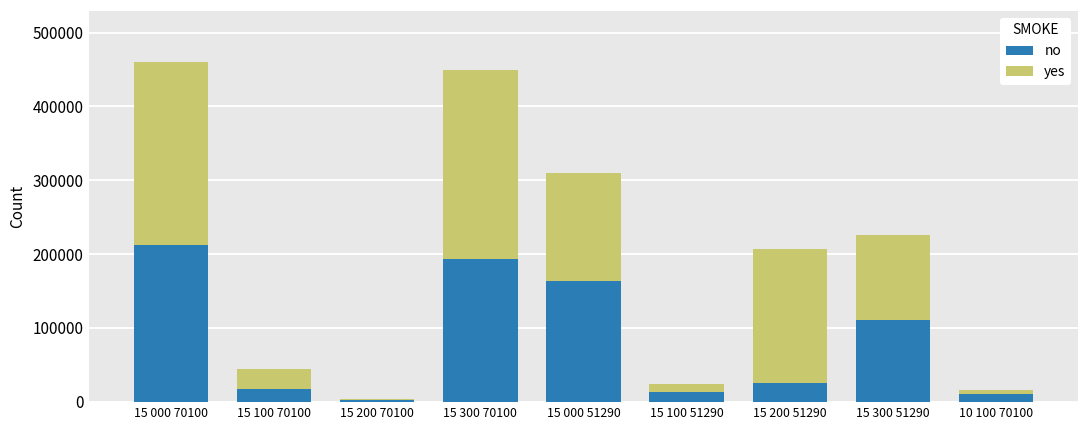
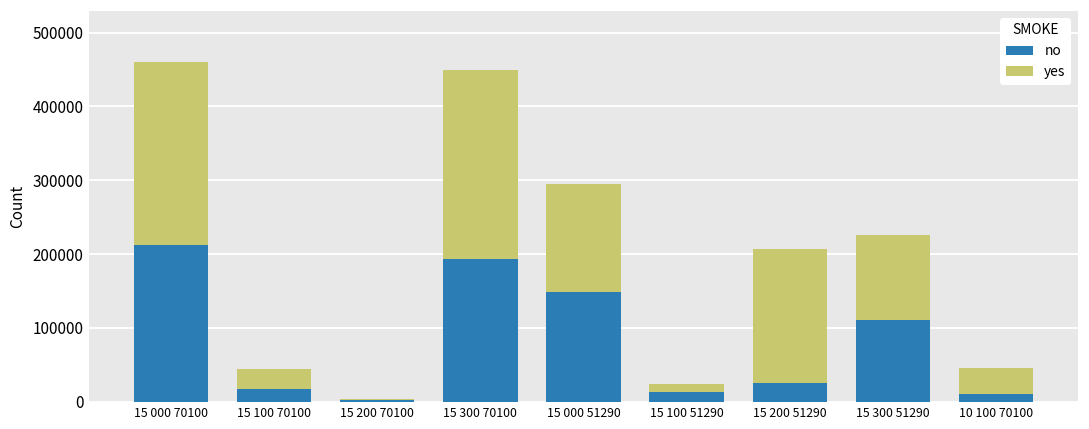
  {
    "no": {
      "15 000 70100": 210000,
      "15 100 70100": 20000,
      "15 300 70100": 190000,
-     "15 000 51290": 160000,
+     "15 000 51290": 150000,
      "15 100 51290": 10000,
      "15 200 51290": 30000,
      "15 300 51290": 110000,
      "10 100 70100": 10000
    },
    "yes": {
      "15 000 70100": 250000,
      "15 100 70100": 30000,
      "15 300 70100": 260000,
      "15 000 51290": 150000,
      "15 100 51290": 10000,
      "15 200 51290": 180000,
      "15 300 51290": 120000,
-     "10 100 70100": 10000
+     "10 100 70100": 40000
    }
  }
